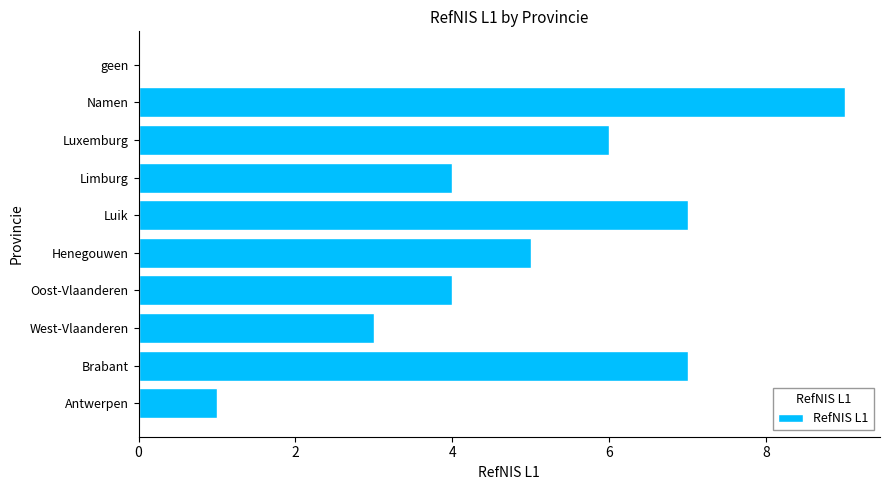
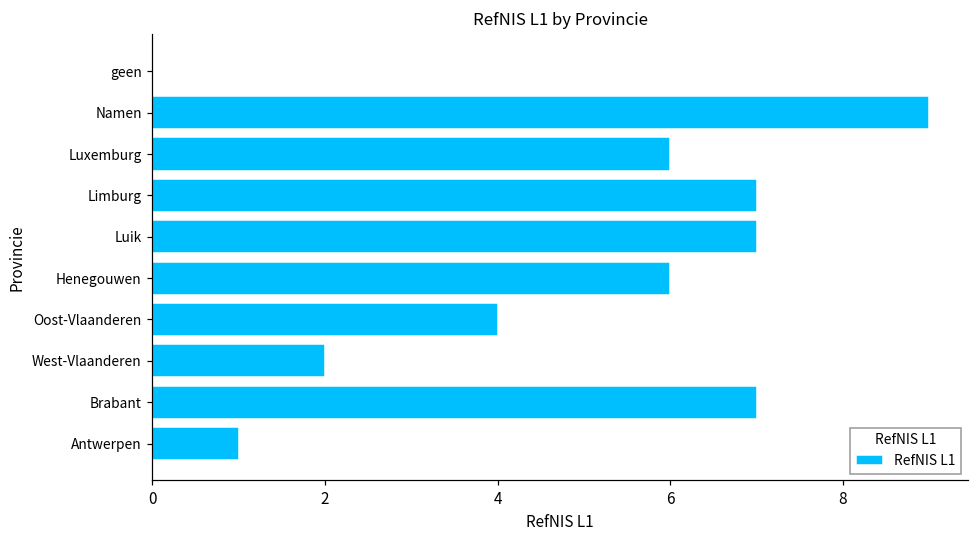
  {
    "geen": 0,
    "Namen": 9,
    "Luxemburg": 6,
-   "Limburg": 4,
+   "Limburg": 7,
    "Luik": 7,
-   "Henegouwen": 5,
+   "Henegouwen": 6,
    "Oost-Vlaanderen": 4,
-   "West-Vlaanderen": 3,
+   "West-Vlaanderen": 2,
    "Brabant": 7,
    "Antwerpen": 1
  }
